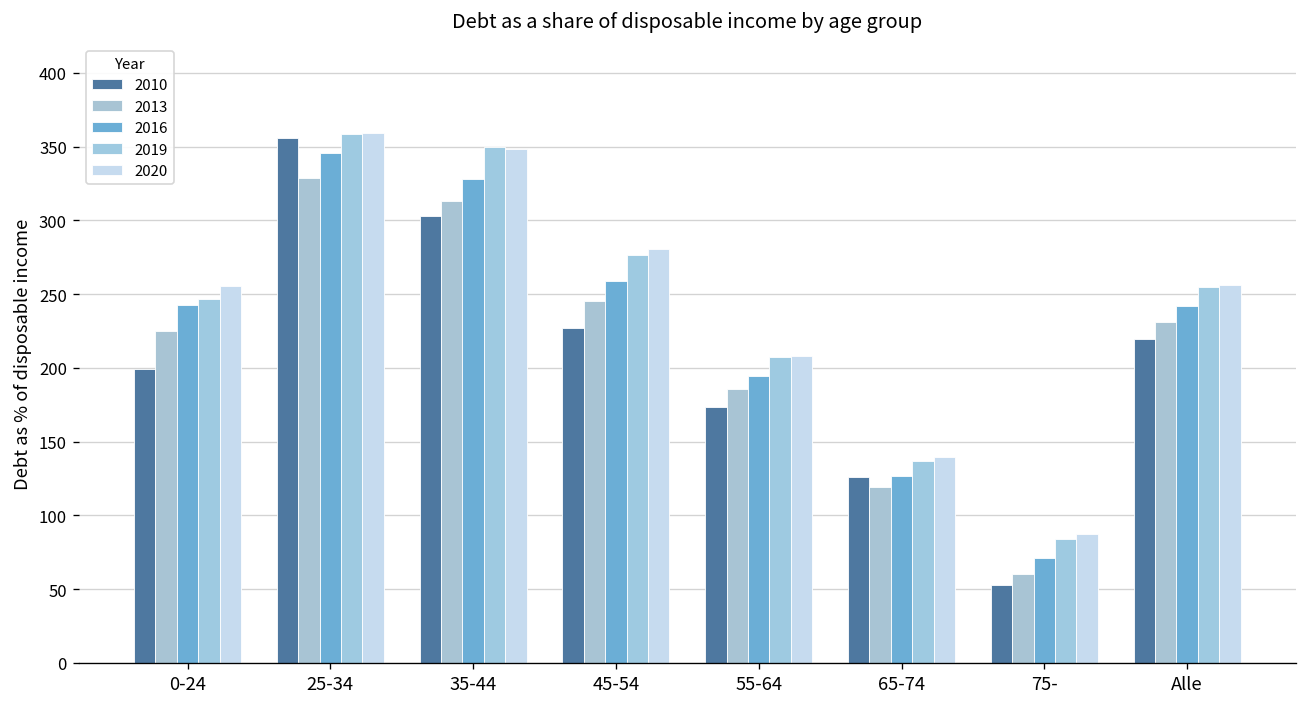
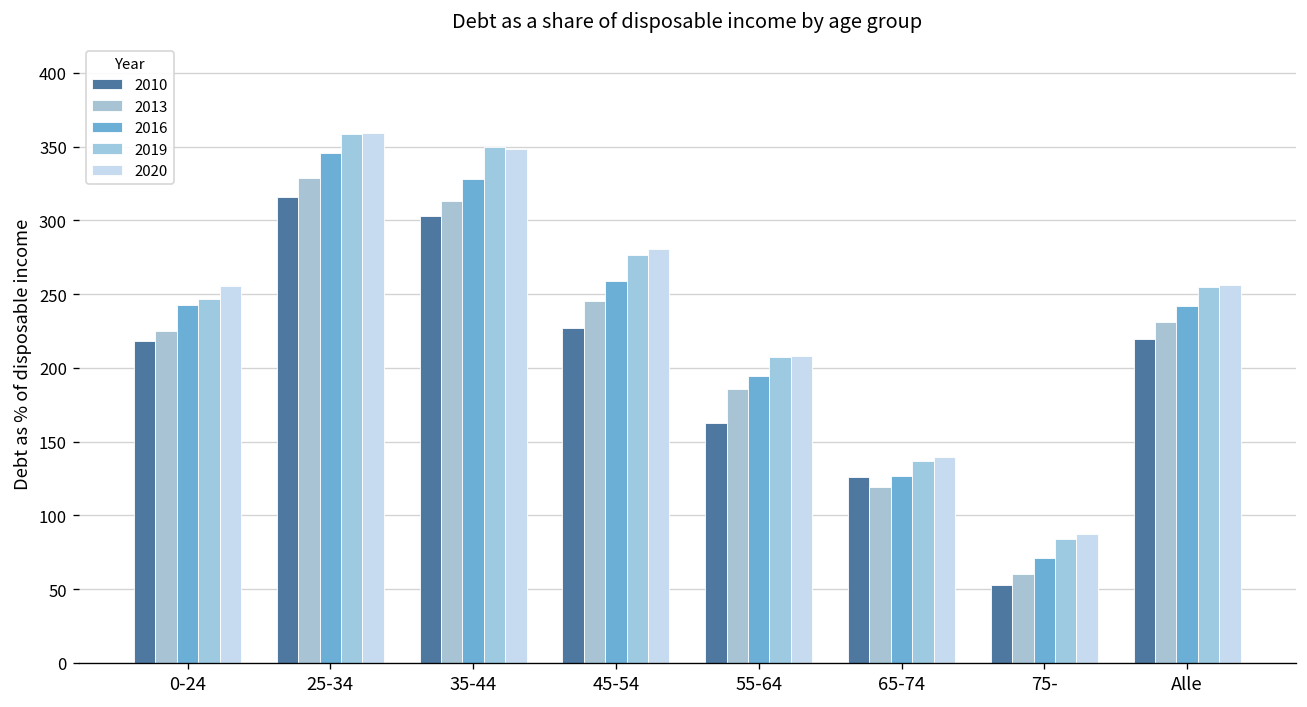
  {
    "2010": {
-     "0-24": 199,
-     "25-34": 356,
+     "0-24": 218,
+     "25-34": 316,
      "35-44": 303,
      "45-54": 227,
-     "55-64": 174,
+     "55-64": 163,
      "65-74": 126,
      "75-": 53,
      "Alle": 219
    }
  }
